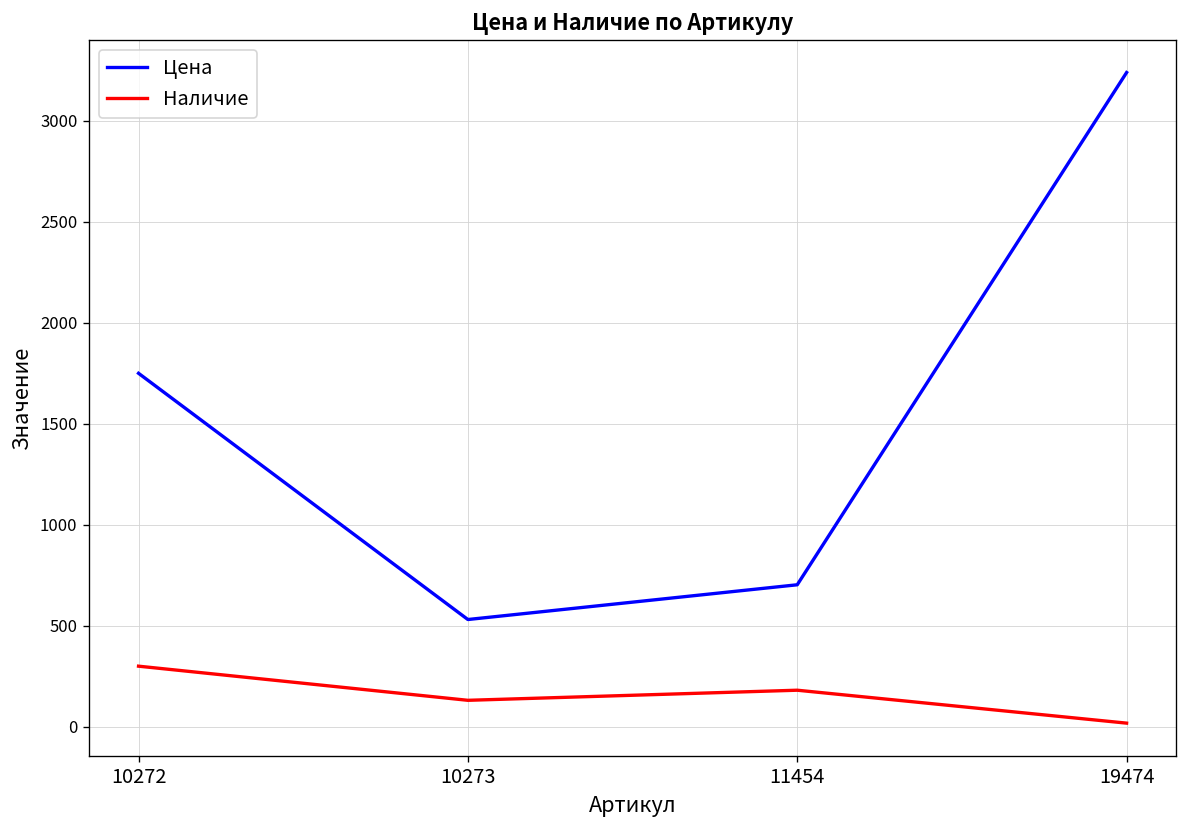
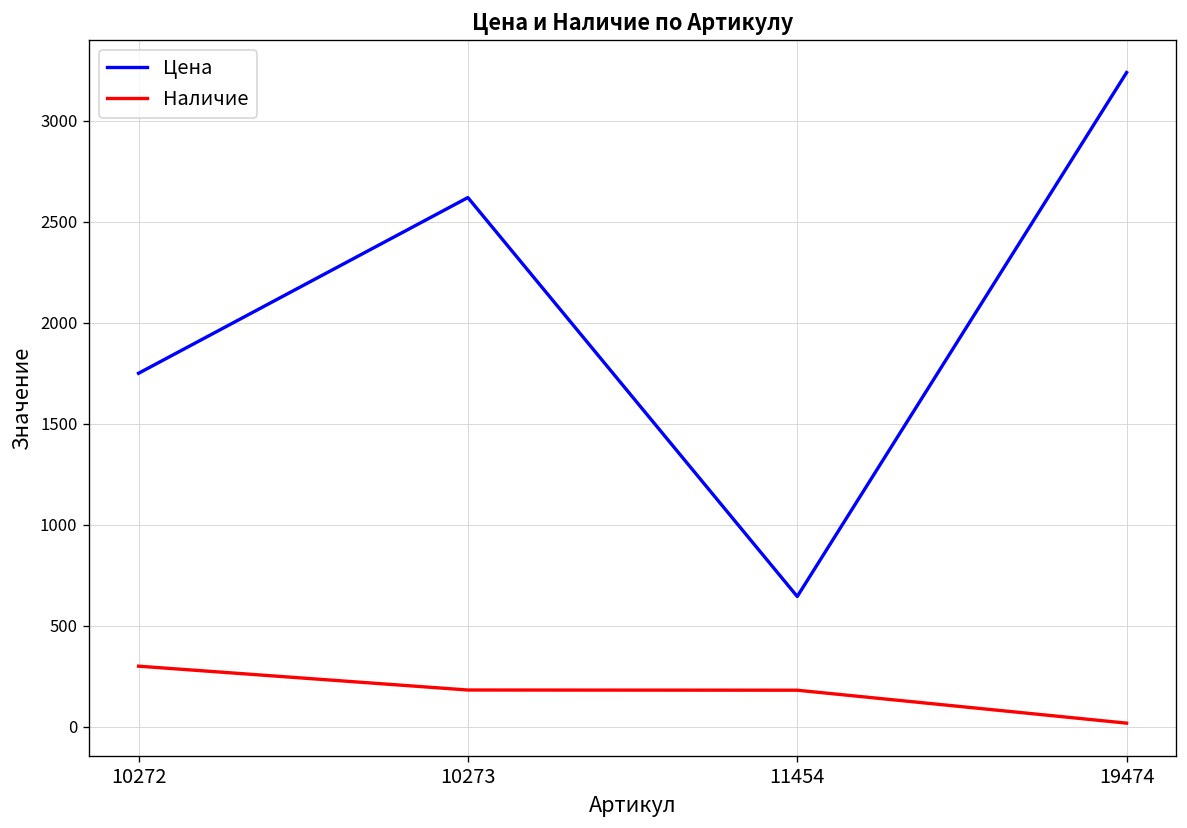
  {
    "Цена": {
      "10272": 1750,
-     "10273": 530,
-     "11454": 700,
+     "10273": 2620,
+     "11454": 650,
      "19474": 3240
    },
    "Наличие": {
      "10272": 300,
-     "10273": 130,
+     "10273": 180,
      "11454": 180,
      "19474": 20
    }
  }
